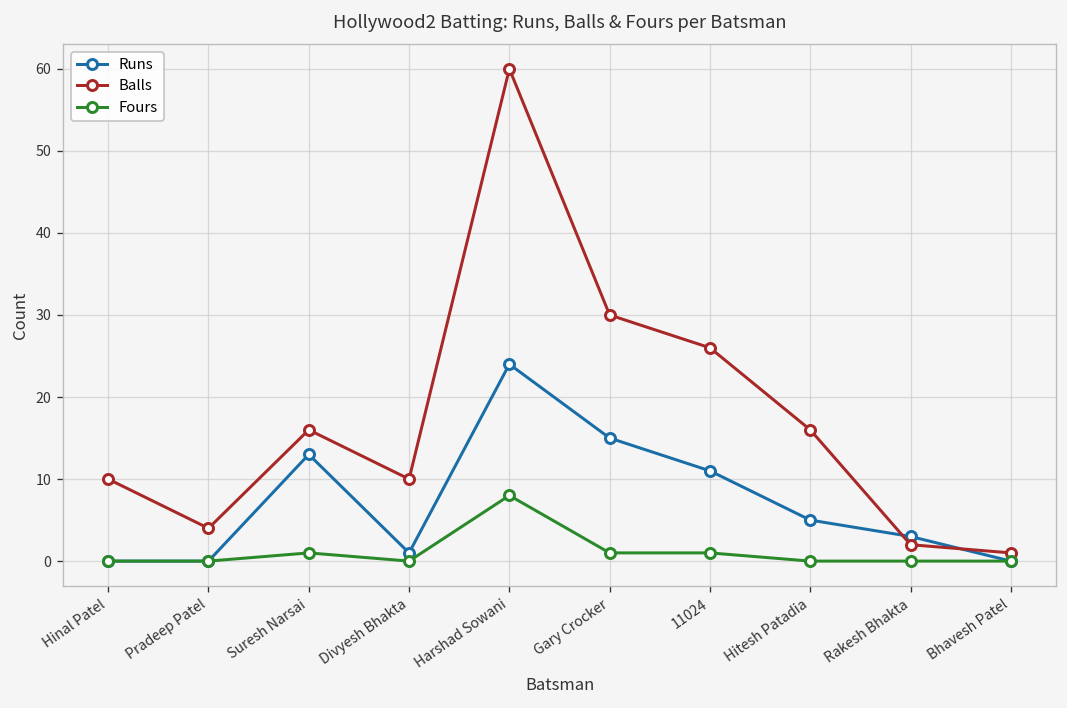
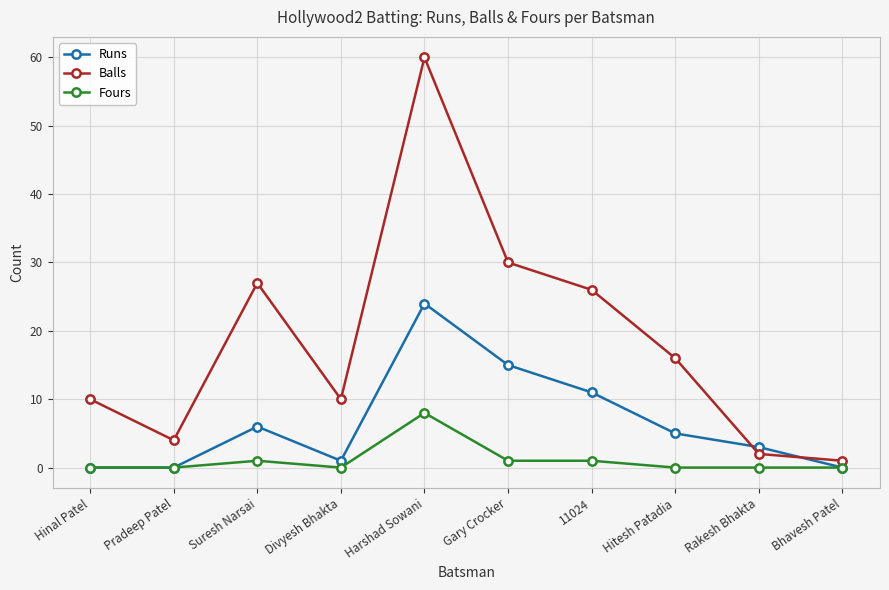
  {
    "Runs": {
-     "Suresh Narsai": 13,
+     "Suresh Narsai": 6,
      "Divyesh Bhakta": 1,
      "Harshad Sowani": 24,
      "Gary Crocker": 15,
      "11024": 11,
      "Hitesh Patadia": 5,
      "Rakesh Bhakta": 3
    },
    "Balls": {
      "Hinal Patel": 10,
      "Pradeep Patel": 4,
-     "Suresh Narsai": 16,
+     "Suresh Narsai": 27,
      "Divyesh Bhakta": 10,
      "Harshad Sowani": 60,
      "Gary Crocker": 30,
      "11024": 26,
      "Hitesh Patadia": 16,
      "Rakesh Bhakta": 2,
      "Bhavesh Patel": 1
    },
    "Fours": {
      "Suresh Narsai": 1,
      "Divyesh Bhakta": 0,
      "Harshad Sowani": 8,
      "Gary Crocker": 1,
      "11024": 1,
      "Hitesh Patadia": 0,
      "Rakesh Bhakta": 0
    }
  }
